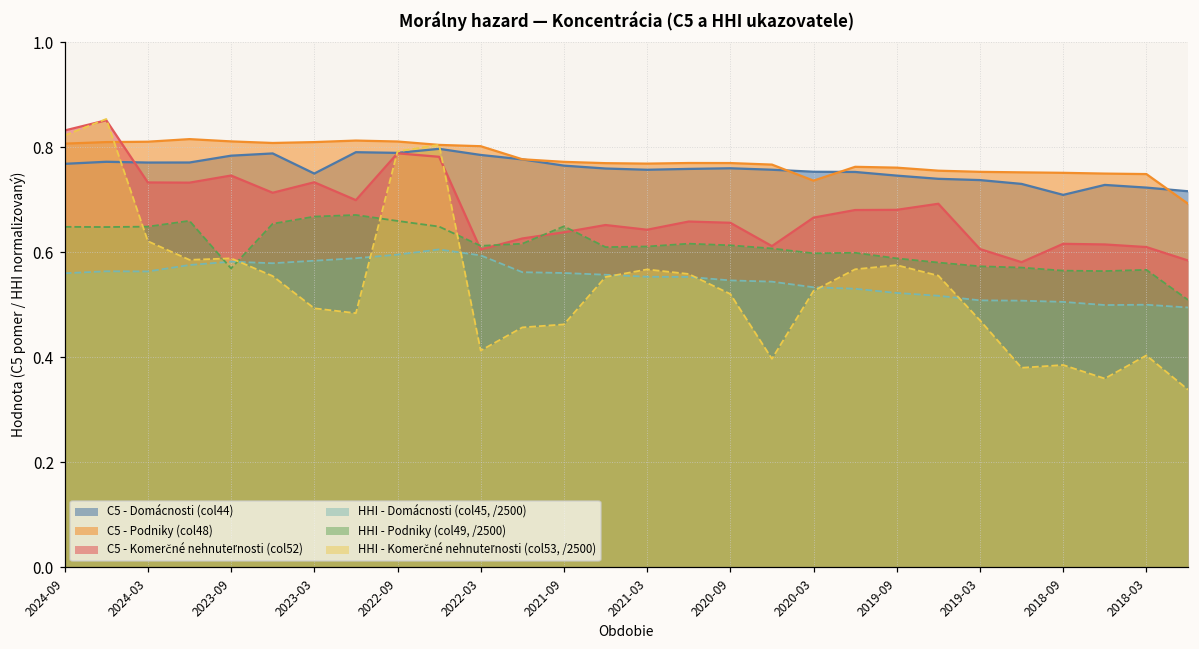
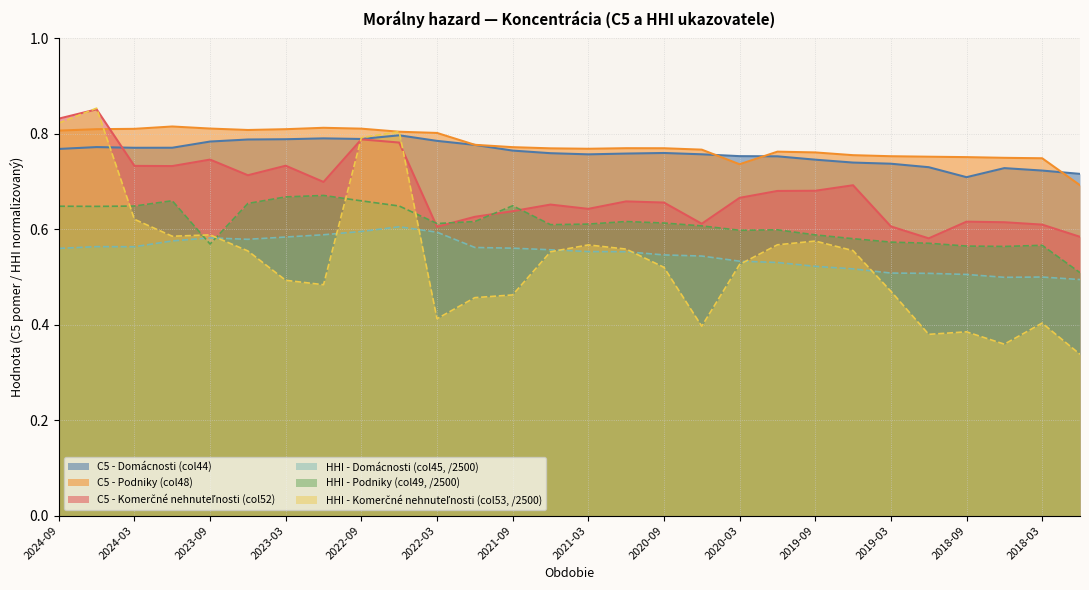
  {
    "C5 - Domácnosti (col44)": {
      "2024-09": 0.77,
      "2024-03": 0.77,
      "2023-09": 0.78,
-     "2023-03": 0.75,
+     "2023-03": 0.79,
      "2022-03": 0.79,
      "2021-09": 0.76,
      "2021-03": 0.76,
      "2020-09": 0.76,
      "2020-03": 0.75,
      "2019-09": 0.75,
      "2019-03": 0.74,
      "2018-09": 0.71,
      "2018-03": 0.72
    },
    "C5 - Podniky (col48)": {
      "2024-09": 0.81,
      "2024-03": 0.81,
      "2023-09": 0.81,
      "2023-03": 0.81,
      "2022-09": 0.81,
      "2022-03": 0.80,
      "2021-09": 0.77,
      "2021-03": 0.77,
      "2020-09": 0.77,
      "2020-03": 0.74,
      "2019-09": 0.76,
      "2019-03": 0.75,
      "2018-09": 0.75,
      "2018-03": 0.75
    },
    "C5 - Komerčné nehnuteľnosti (col52)": {
      "2024-09": 0.83,
      "2024-03": 0.73,
      "2023-09": 0.75,
      "2023-03": 0.73,
      "2022-03": 0.61,
      "2021-09": 0.64,
      "2021-03": 0.64,
      "2020-09": 0.66,
      "2020-03": 0.67,
      "2019-09": 0.68,
      "2019-03": 0.61,
      "2018-09": 0.62,
      "2018-03": 0.61
    },
    "HHI - Domácnosti (col45, /2500)": {
      "2024-09": 0.56,
      "2024-03": 0.56,
      "2023-09": 0.58,
      "2023-03": 0.58,
      "2022-09": 0.60,
      "2022-03": 0.59,
      "2021-09": 0.56,
      "2021-03": 0.55,
      "2020-09": 0.55,
      "2020-03": 0.53,
      "2019-09": 0.52,
      "2019-03": 0.51,
      "2018-09": 0.51,
      "2018-03": 0.50
    },
    "HHI - Podniky (col49, /2500)": {
      "2024-09": 0.65,
      "2024-03": 0.65,
      "2023-09": 0.57,
      "2023-03": 0.67,
      "2022-09": 0.66,
      "2022-03": 0.61,
      "2021-09": 0.65,
      "2021-03": 0.61,
      "2020-09": 0.61,
      "2020-03": 0.60,
      "2019-09": 0.59,
      "2019-03": 0.57,
      "2018-09": 0.56,
      "2018-03": 0.57
    },
    "HHI - Komerčné nehnuteľnosti (col53, /2500)": {
      "2024-09": 0.82,
      "2024-03": 0.62,
      "2023-09": 0.59,
      "2023-03": 0.49,
      "2022-03": 0.41,
      "2021-09": 0.46,
      "2021-03": 0.57,
      "2020-09": 0.52,
      "2020-03": 0.53,
      "2019-09": 0.58,
      "2019-03": 0.47,
      "2018-09": 0.39,
      "2018-03": 0.40
    }
  }
